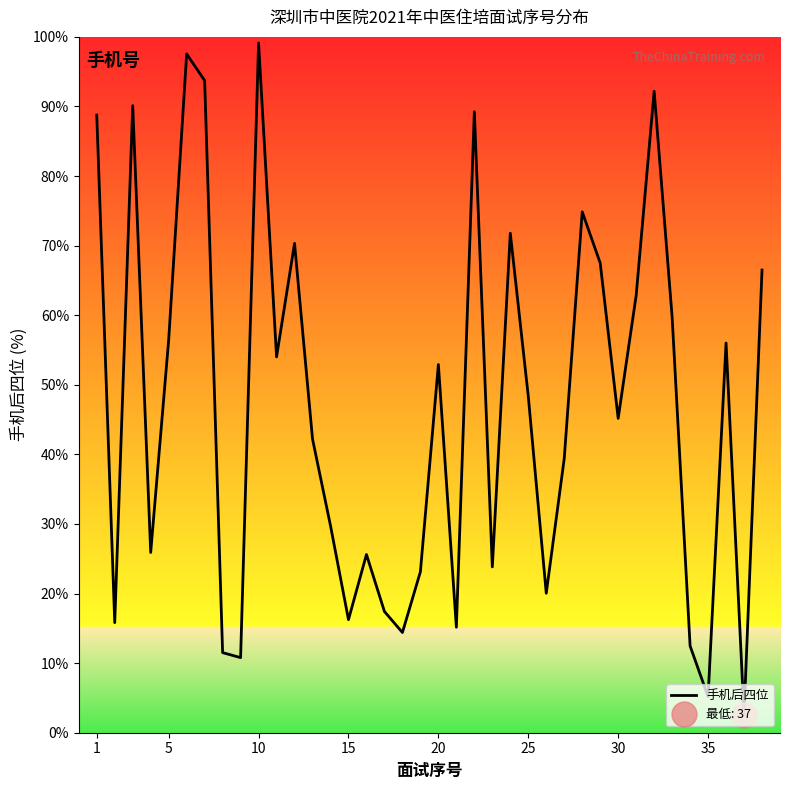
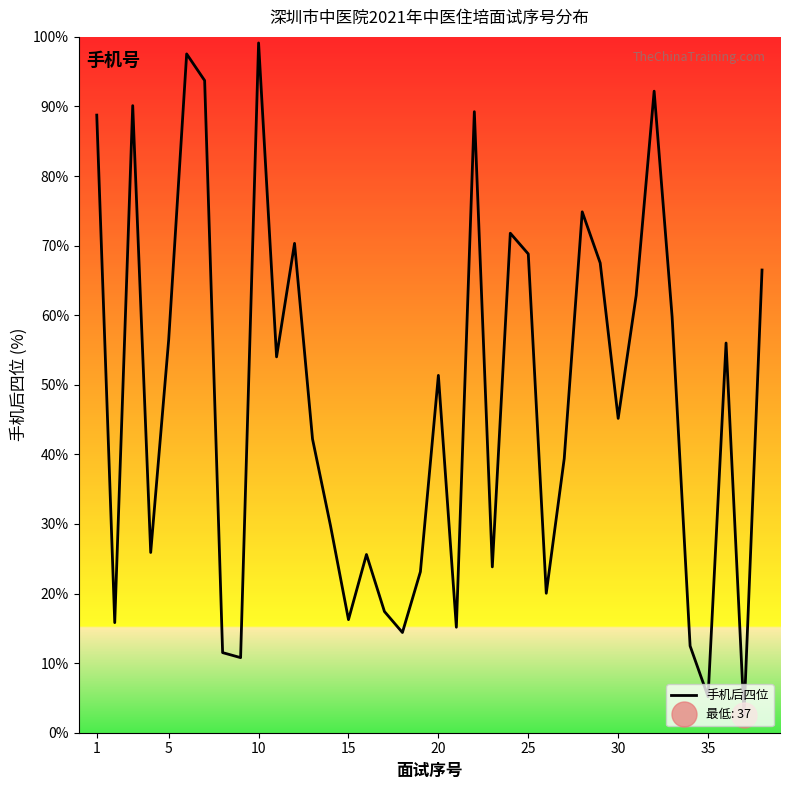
  {
    "手机后四位": {
      "1": "89%",
      "5": "56%",
      "10": "99%",
      "15": "16%",
-     "20": "53%",
-     "25": "48%",
+     "20": "51%",
+     "25": "69%",
      "30": "45%"
    }
  }
